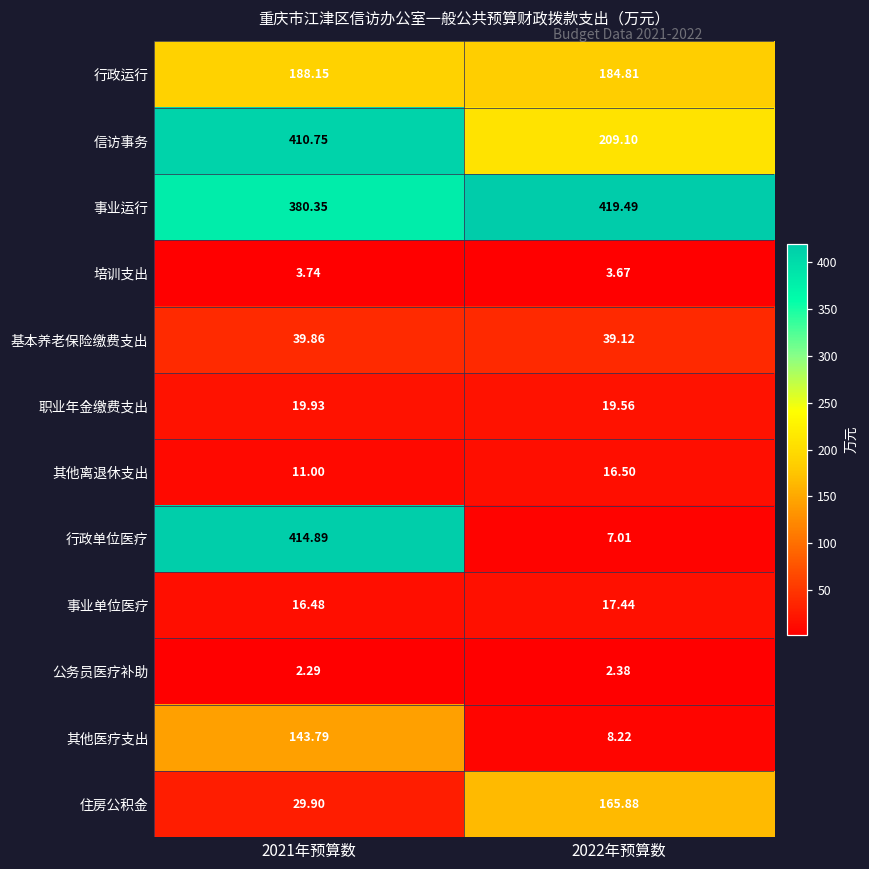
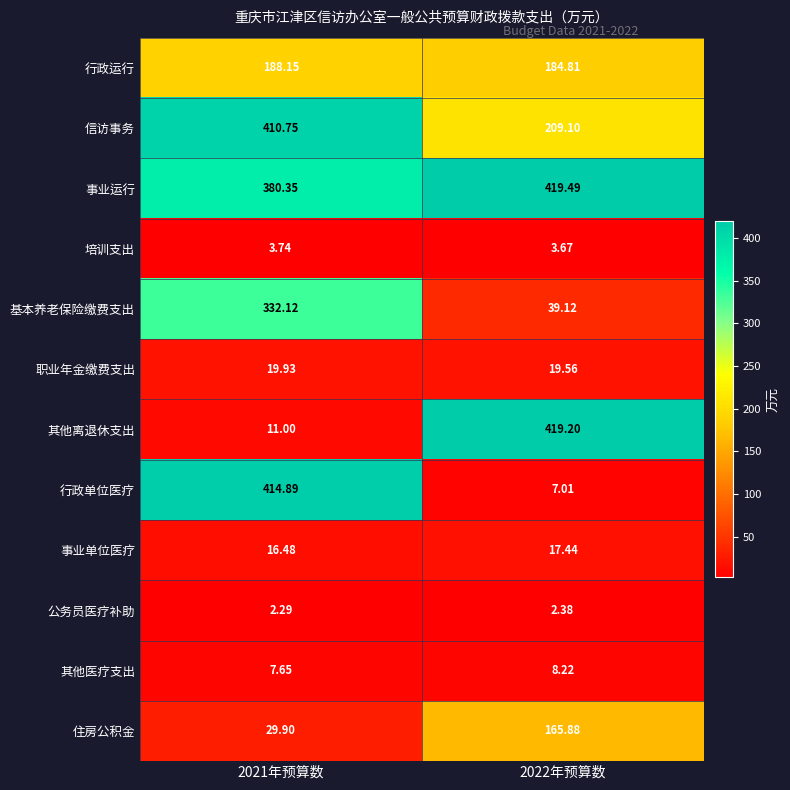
  {
    "行政运行": {
      "2021年预算数": 188.15,
      "2022年预算数": 184.81
    },
    "信访事务": {
      "2021年预算数": 410.75,
      "2022年预算数": 209.10
    },
    "事业运行": {
      "2021年预算数": 380.35,
      "2022年预算数": 419.49
    },
    "培训支出": {
      "2021年预算数": 3.74,
      "2022年预算数": 3.67
    },
    "基本养老保险缴费支出": {
-     "2021年预算数": 39.86,
+     "2021年预算数": 332.12,
      "2022年预算数": 39.12
    },
    "职业年金缴费支出": {
      "2021年预算数": 19.93,
      "2022年预算数": 19.56
    },
    "其他离退休支出": {
      "2021年预算数": 11.00,
-     "2022年预算数": 16.50
+     "2022年预算数": 419.20
    },
    "行政单位医疗": {
      "2021年预算数": 414.89,
      "2022年预算数": 7.01
    },
    "事业单位医疗": {
      "2021年预算数": 16.48,
      "2022年预算数": 17.44
    },
    "公务员医疗补助": {
      "2021年预算数": 2.29,
      "2022年预算数": 2.38
    },
    "其他医疗支出": {
-     "2021年预算数": 143.79,
+     "2021年预算数": 7.65,
      "2022年预算数": 8.22
    },
    "住房公积金": {
      "2021年预算数": 29.90,
      "2022年预算数": 165.88
    }
  }
